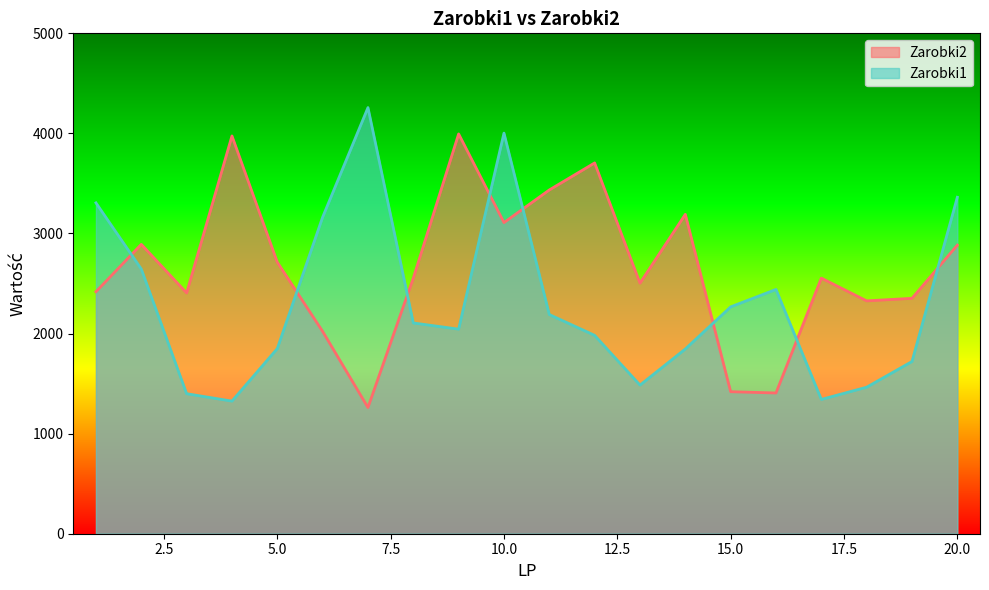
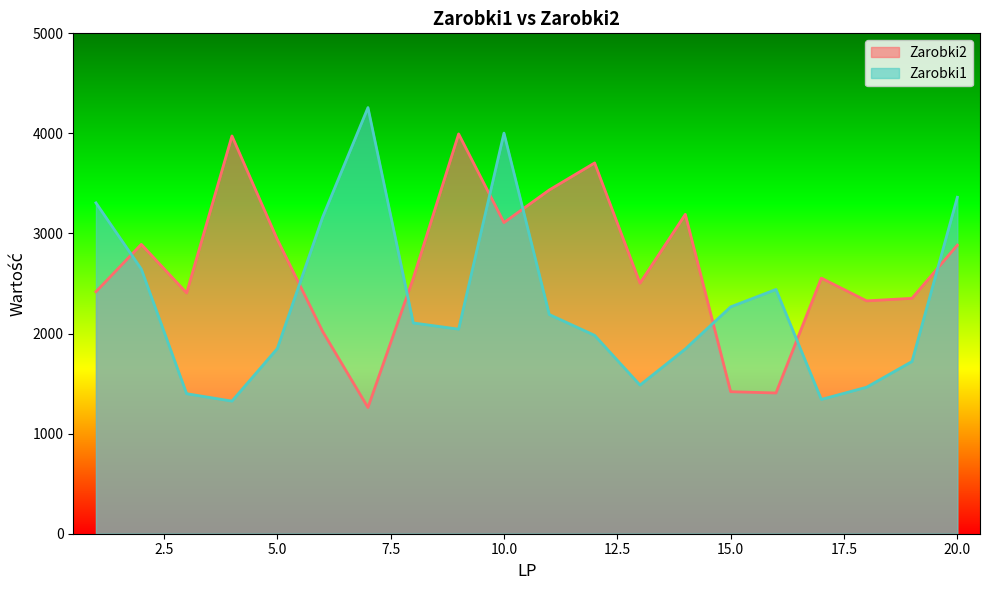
  {
    "Zarobki2": {
-     "5.0": 2710,
+     "5.0": 2940,
      "10.0": 3110,
      "15.0": 1420,
      "20.0": 2880
    },
    "Zarobki1": {
      "5.0": 1850,
      "10.0": 4000,
      "15.0": 2270,
      "20.0": 3360
    }
  }
